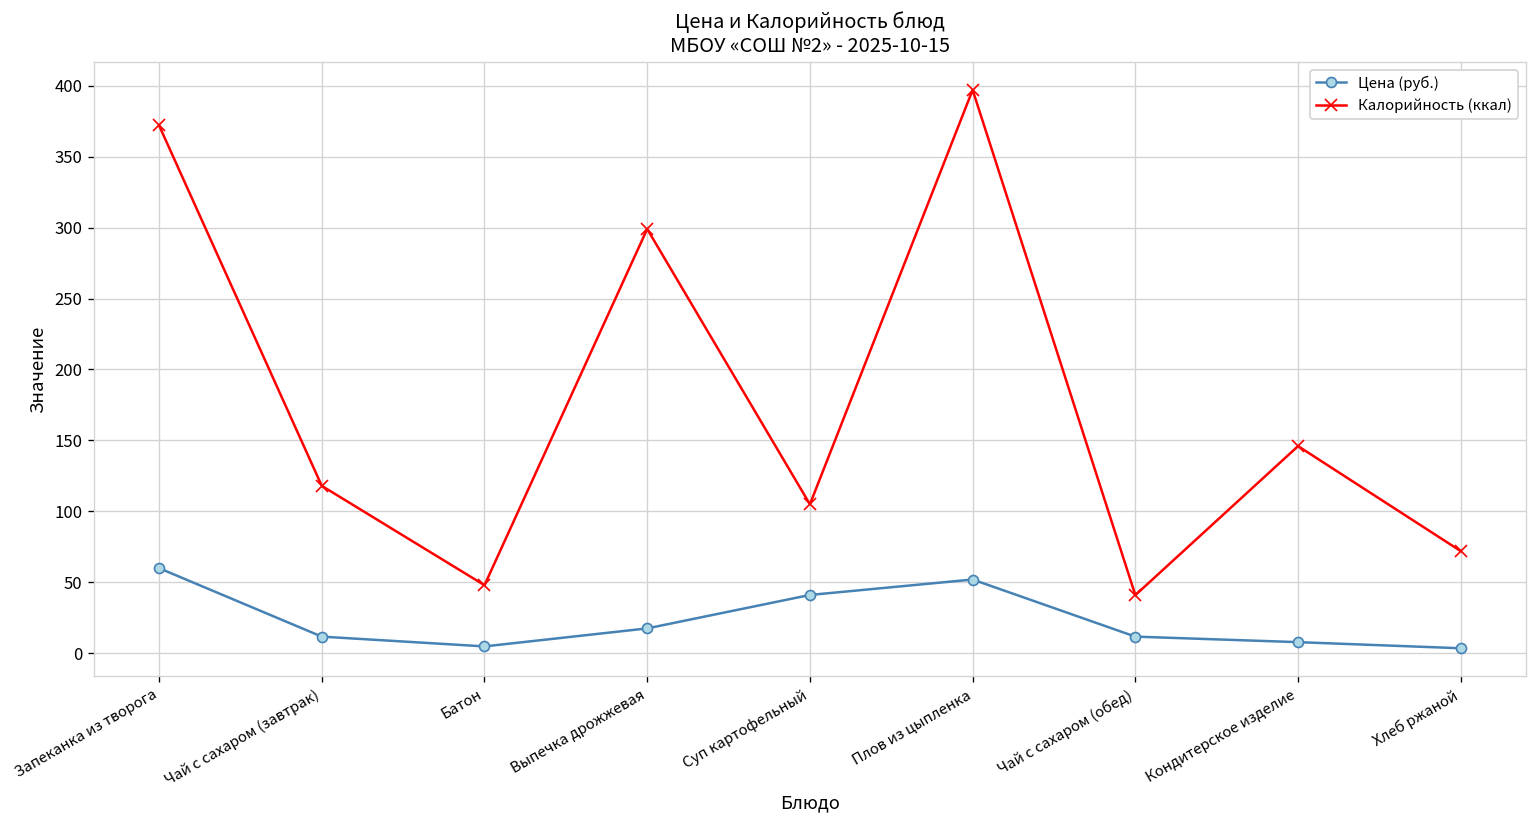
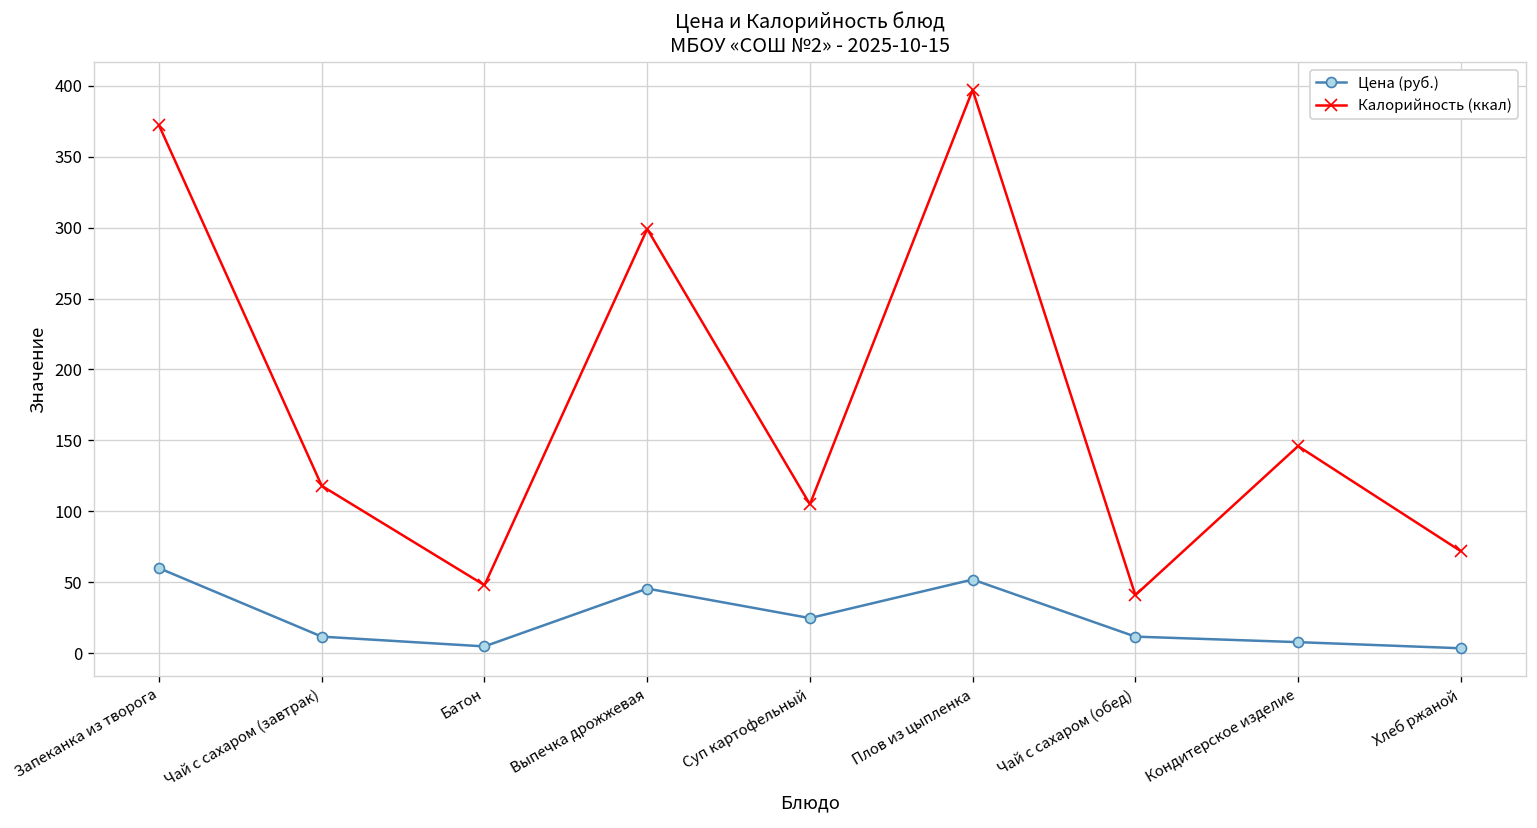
  {
    "Цена (руб.)": {
      "Запеканка из творога": 60,
      "Чай с сахаром (завтрак)": 12,
      "Батон": 5,
-     "Выпечка дрожжевая": 18,
-     "Суп картофельный": 41,
+     "Выпечка дрожжевая": 46,
+     "Суп картофельный": 25,
      "Плов из цыпленка": 52,
      "Чай с сахаром (обед)": 12,
      "Кондитерское изделие": 8,
      "Хлеб ржаной": 4
    },
    "Калорийность (ккал)": {
      "Запеканка из творога": 372,
      "Чай с сахаром (завтрак)": 118,
      "Батон": 48,
      "Выпечка дрожжевая": 299,
      "Суп картофельный": 105,
      "Плов из цыпленка": 397,
      "Чай с сахаром (обед)": 41,
      "Кондитерское изделие": 146,
      "Хлеб ржаной": 72
    }
  }
